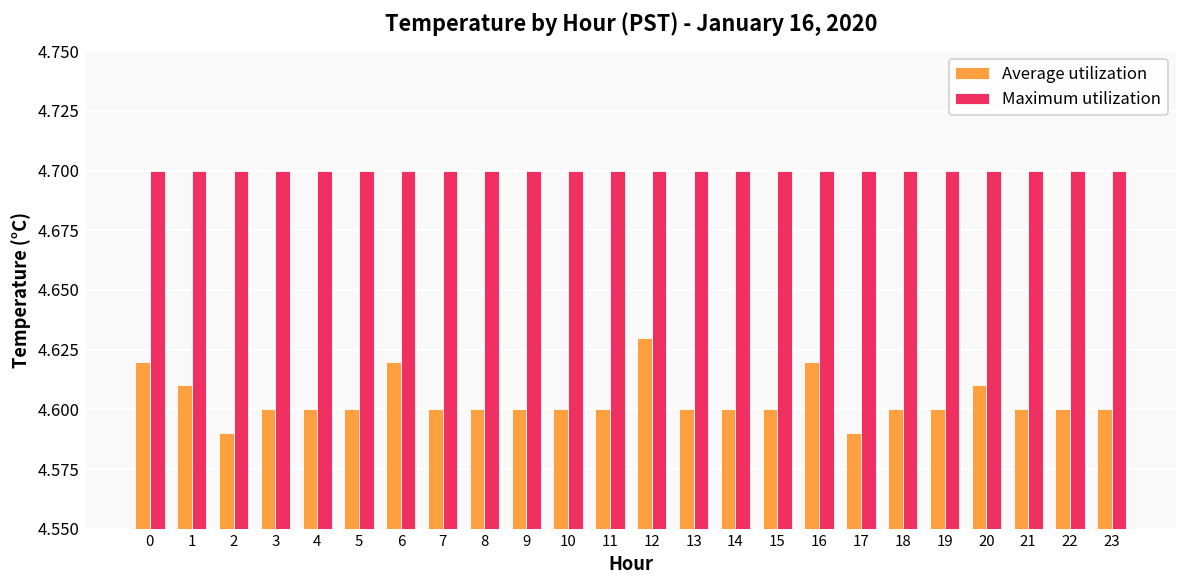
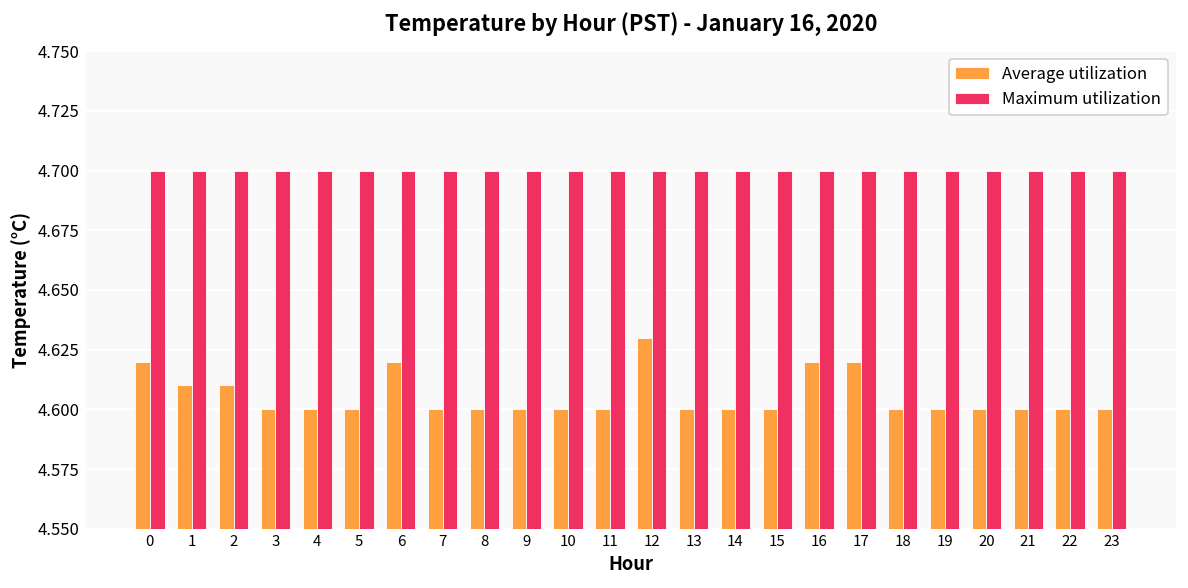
  {
    "Average utilization": {
      "0": 4.62,
      "1": 4.61,
-     "2": 4.59,
+     "2": 4.61,
      "3": 4.60,
      "4": 4.60,
      "5": 4.60,
      "6": 4.62,
      "7": 4.60,
      "8": 4.60,
      "9": 4.60,
      "10": 4.60,
      "11": 4.60,
      "12": 4.63,
      "13": 4.60,
      "14": 4.60,
      "15": 4.60,
      "16": 4.62,
-     "17": 4.59,
+     "17": 4.62,
      "18": 4.60,
      "19": 4.60,
-     "20": 4.61,
+     "20": 4.60,
      "21": 4.60,
      "22": 4.60,
      "23": 4.60
    },
    "Maximum utilization": {
      "0": 4.70,
      "1": 4.70,
      "2": 4.70,
      "3": 4.70,
      "4": 4.70,
      "5": 4.70,
      "6": 4.70,
      "7": 4.70,
      "8": 4.70,
      "9": 4.70,
      "10": 4.70,
      "11": 4.70,
      "12": 4.70,
      "13": 4.70,
      "14": 4.70,
      "15": 4.70,
      "16": 4.70,
      "17": 4.70,
      "18": 4.70,
      "19": 4.70,
      "20": 4.70,
      "21": 4.70,
      "22": 4.70,
      "23": 4.70
    }
  }
